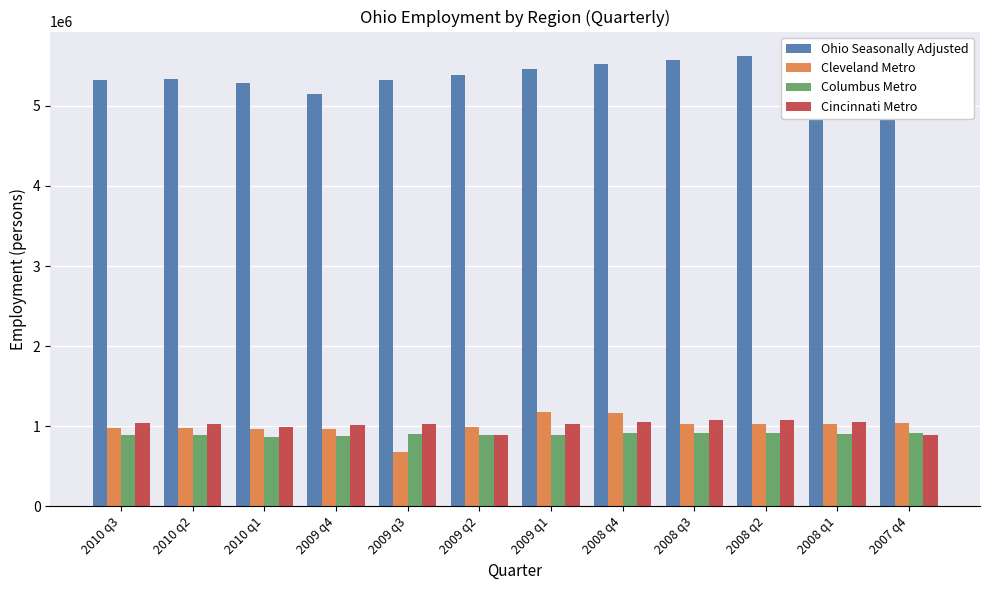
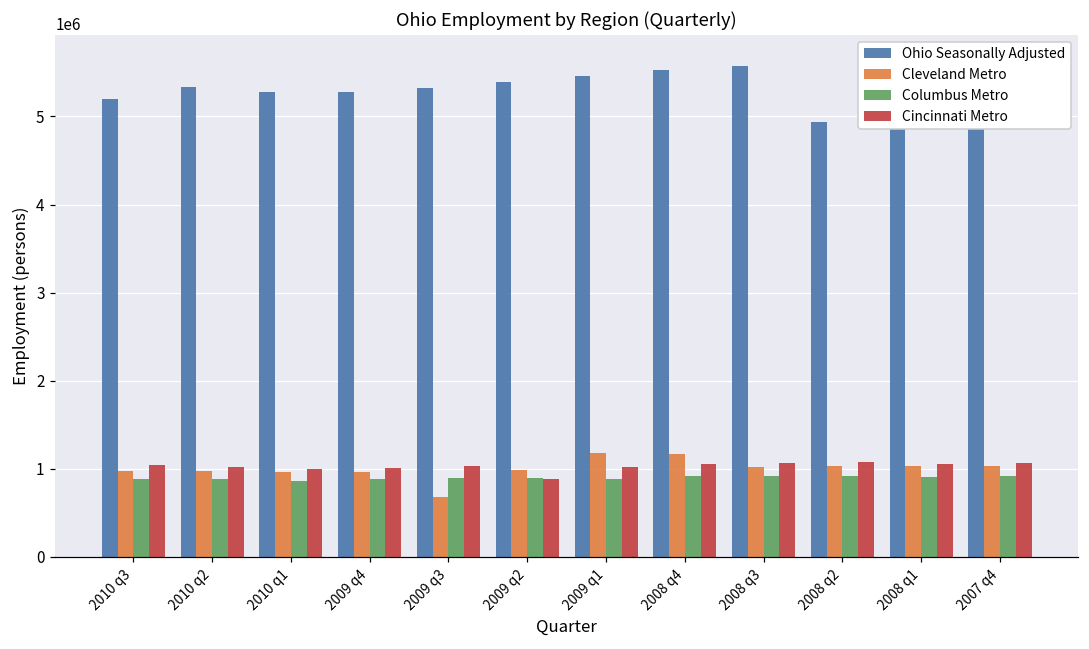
  {
    "Ohio Seasonally Adjusted": {
-     "2010 q3": 5300000,
+     "2010 q3": 5200000,
      "2010 q2": 5300000,
      "2010 q1": 5300000,
-     "2009 q4": 5100000,
+     "2009 q4": 5300000,
      "2009 q3": 5300000,
      "2009 q2": 5400000,
      "2009 q1": 5500000,
      "2008 q4": 5500000,
      "2008 q3": 5600000,
-     "2008 q2": 5600000
+     "2008 q2": 4900000
    },
    "Cleveland Metro": {
      "2010 q3": 1000000,
      "2010 q2": 1000000,
      "2010 q1": 1000000,
      "2009 q4": 1000000,
      "2009 q3": 700000,
      "2009 q2": 1000000,
      "2009 q1": 1200000,
      "2008 q4": 1200000,
      "2008 q3": 1000000,
      "2008 q2": 1000000,
      "2008 q1": 1000000,
      "2007 q4": 1000000
    },
    "Columbus Metro": {
      "2010 q3": 900000,
      "2010 q2": 900000,
      "2010 q1": 900000,
      "2009 q4": 900000,
      "2009 q3": 900000,
      "2009 q2": 900000,
      "2009 q1": 900000,
      "2008 q4": 900000,
      "2008 q3": 900000,
      "2008 q2": 900000,
      "2008 q1": 900000,
      "2007 q4": 900000
    },
    "Cincinnati Metro": {
      "2010 q3": 1000000,
      "2010 q2": 1000000,
      "2010 q1": 1000000,
      "2009 q4": 1000000,
      "2009 q3": 1000000,
      "2009 q2": 900000,
      "2009 q1": 1000000,
      "2008 q4": 1100000,
      "2008 q3": 1100000,
      "2008 q2": 1100000,
      "2008 q1": 1100000,
-     "2007 q4": 900000
+     "2007 q4": 1100000
    }
  }
